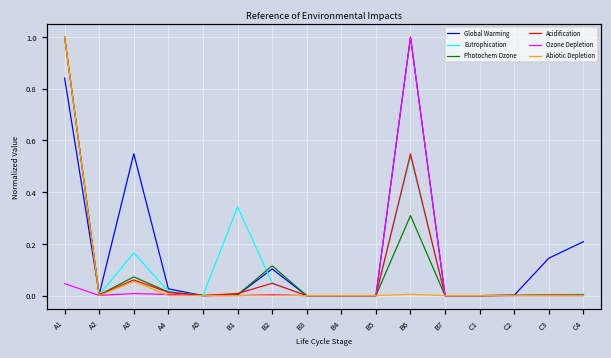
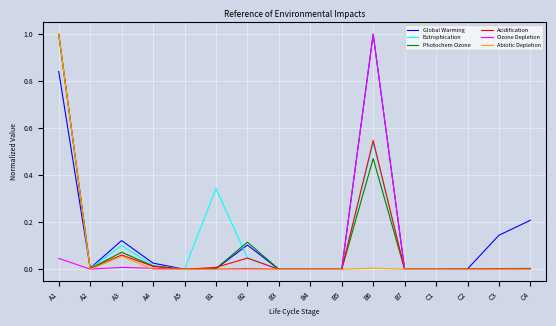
  {
    "Global Warming": {
      "A1": 0.84,
-     "A3": 0.55,
+     "A3": 0.12,
      "B2": 0.10,
      "C3": 0.14,
      "C4": 0.21
    },
    "Eutrophication": {
-     "A3": 0.17,
+     "A3": 0.10,
      "B1": 0.34,
      "B6": 0.54
    },
    "Photochem Ozone": {
      "A3": 0.07,
      "B2": 0.12,
-     "B6": 0.31
+     "B6": 0.47
    },
    "Acidification": {
      "B6": 0.55
    },
    "Ozone Depletion": {
      "A1": 0.05,
      "A3": 0.01
    },
    "Abiotic Depletion": {
      "B6": 0.01
    }
  }
